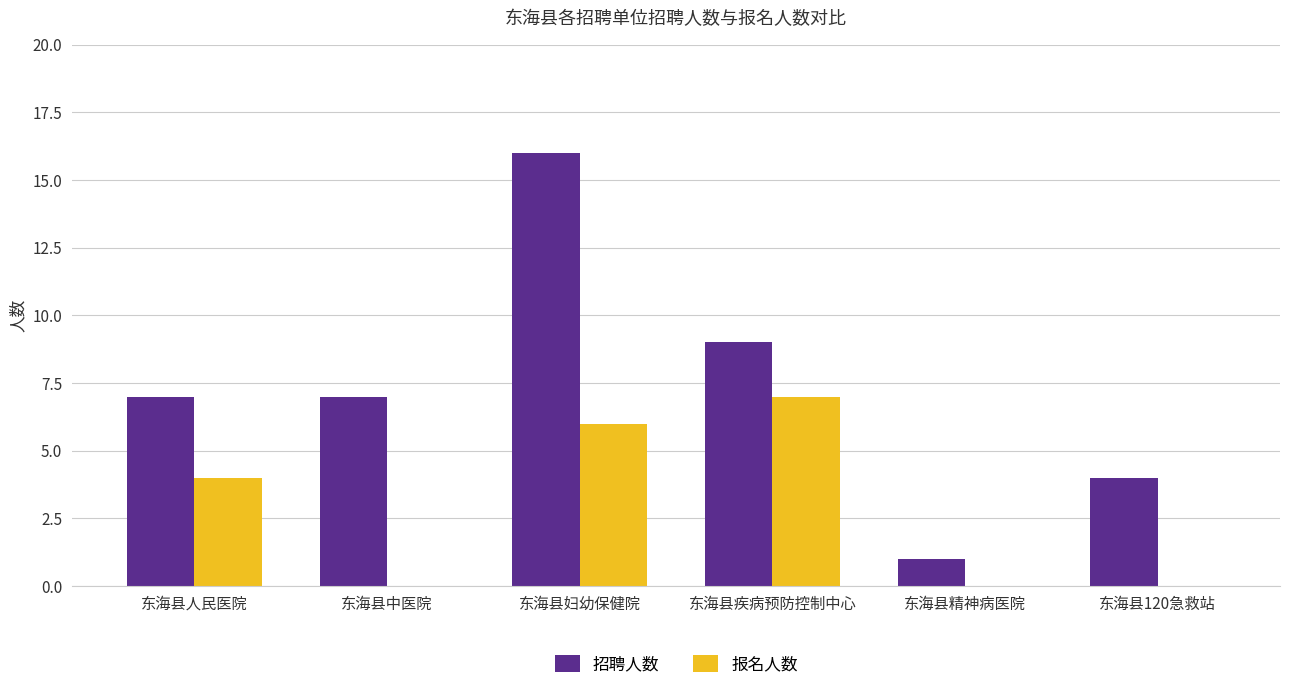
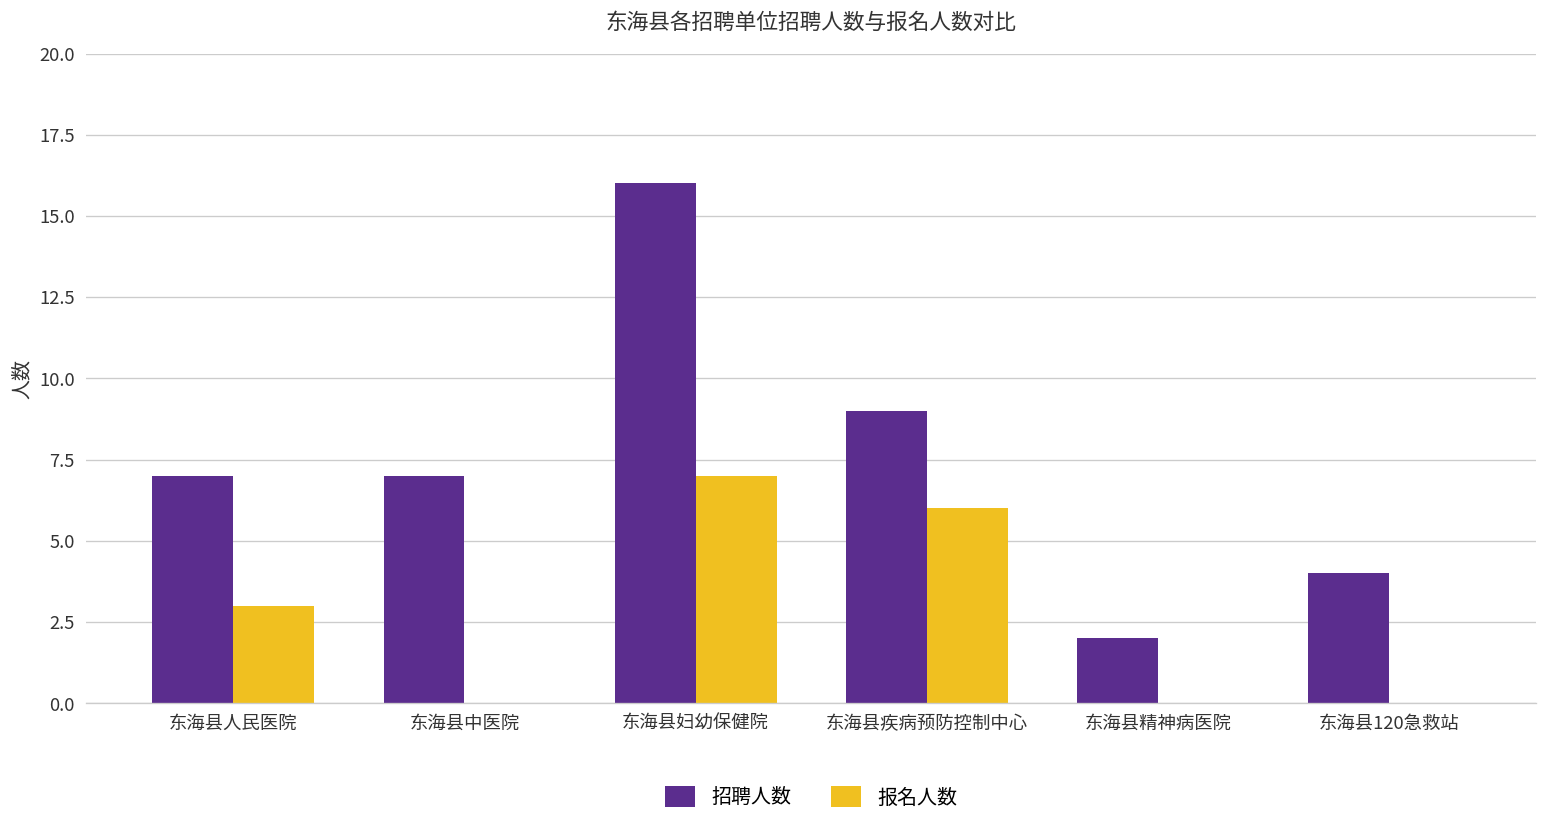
  {
    "招聘人数": {
      "东海县人民医院": 7,
      "东海县中医院": 7,
      "东海县妇幼保健院": 16,
      "东海县疾病预防控制中心": 9,
-     "东海县精神病医院": 1,
+     "东海县精神病医院": 2,
      "东海县120急救站": 4
    },
    "报名人数": {
-     "东海县人民医院": 4,
+     "东海县人民医院": 3,
      "东海县中医院": 0,
-     "东海县妇幼保健院": 6,
-     "东海县疾病预防控制中心": 7,
+     "东海县妇幼保健院": 7,
+     "东海县疾病预防控制中心": 6,
      "东海县精神病医院": 0,
      "东海县120急救站": 0
    }
  }
